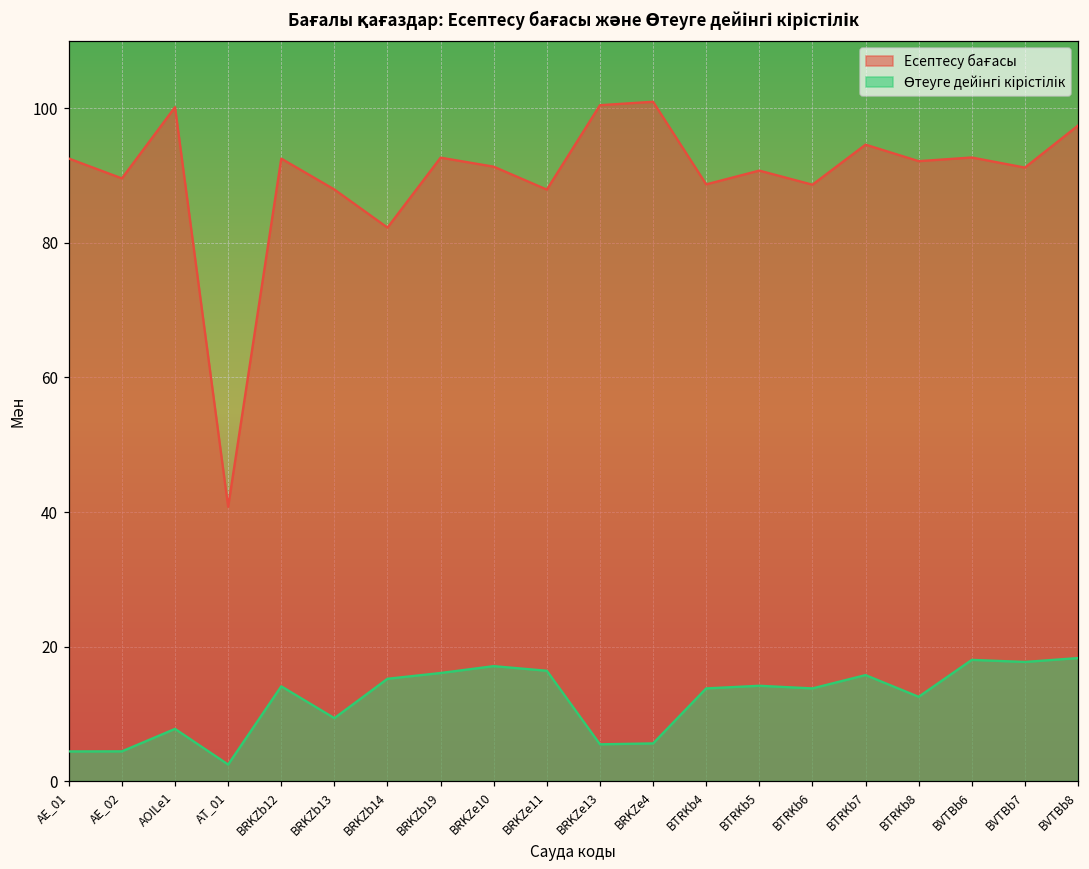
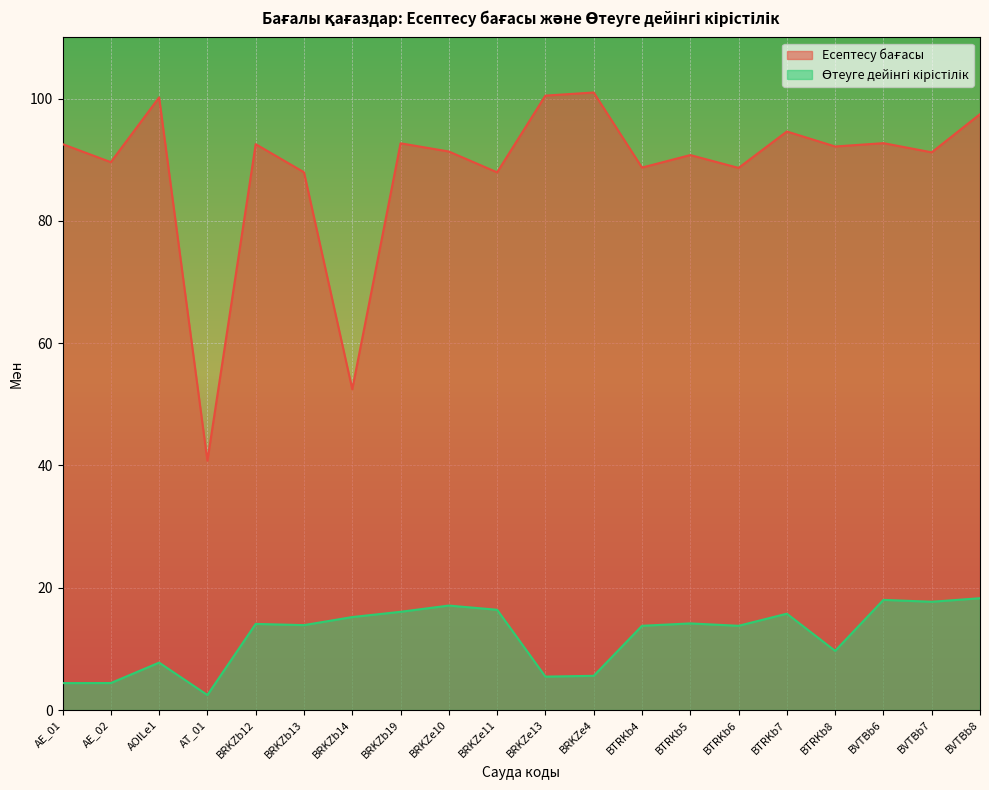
  {
    "Есептесу бағасы": {
      "AE_01": 93,
      "AE_02": 90,
      "AOILe1": 100,
      "AT_01": 41,
      "BRKZb12": 93,
      "BRKZb13": 88,
-     "BRKZb14": 82,
+     "BRKZb14": 52,
      "BRKZb19": 93,
      "BRKZe10": 91,
      "BRKZe11": 88,
      "BRKZe13": 100,
      "BRKZe4": 101,
      "BTRKb4": 89,
      "BTRKb5": 91,
      "BTRKb6": 89,
      "BTRKb7": 95,
      "BTRKb8": 92,
      "BVTBb6": 93,
      "BVTBb7": 91,
      "BVTBb8": 97
    },
    "Өтеуге дейінгі кірістілік": {
      "AE_01": 4,
      "AE_02": 4,
      "AOILe1": 8,
      "AT_01": 2,
      "BRKZb12": 14,
-     "BRKZb13": 9,
+     "BRKZb13": 14,
      "BRKZb14": 15,
      "BRKZb19": 16,
      "BRKZe10": 17,
      "BRKZe11": 16,
      "BRKZe13": 5,
      "BRKZe4": 6,
      "BTRKb4": 14,
      "BTRKb5": 14,
      "BTRKb6": 14,
      "BTRKb7": 16,
-     "BTRKb8": 13,
+     "BTRKb8": 10,
      "BVTBb6": 18,
      "BVTBb7": 18,
      "BVTBb8": 18
    }
  }
